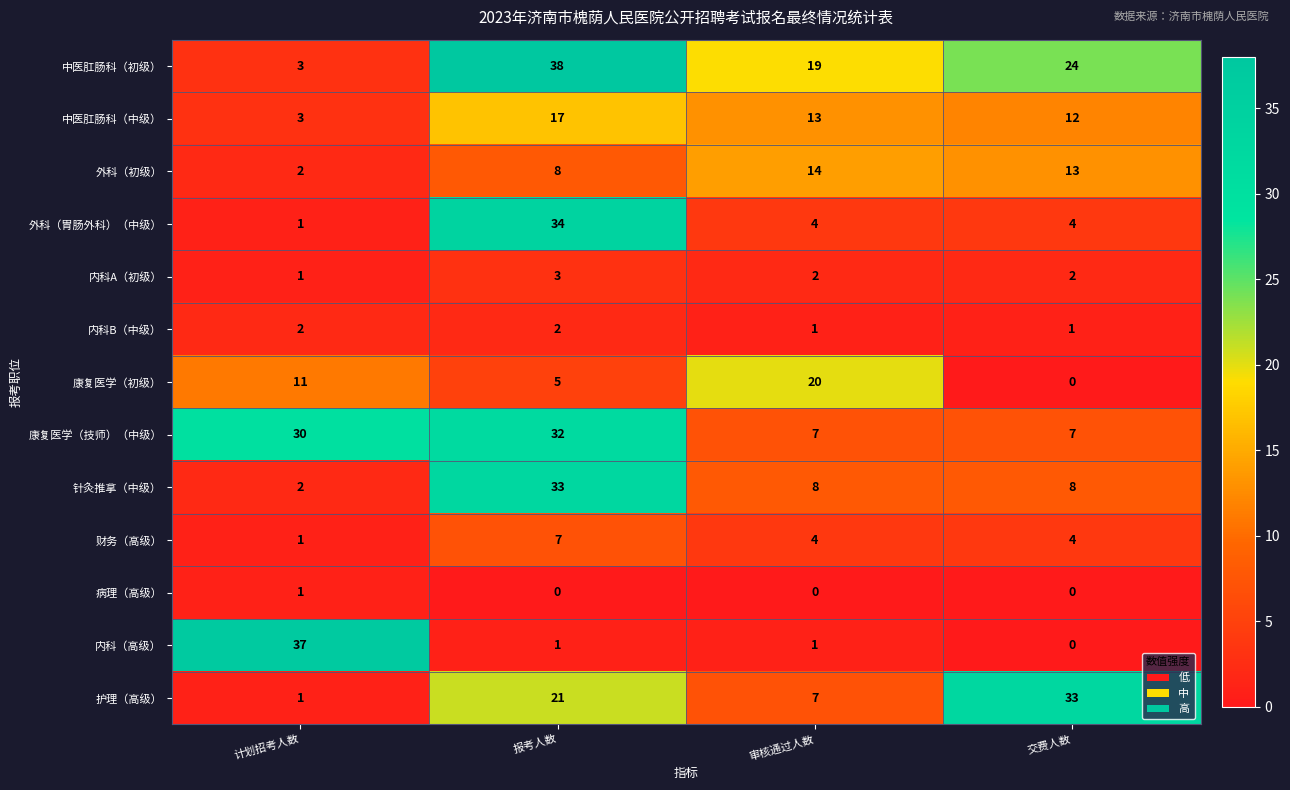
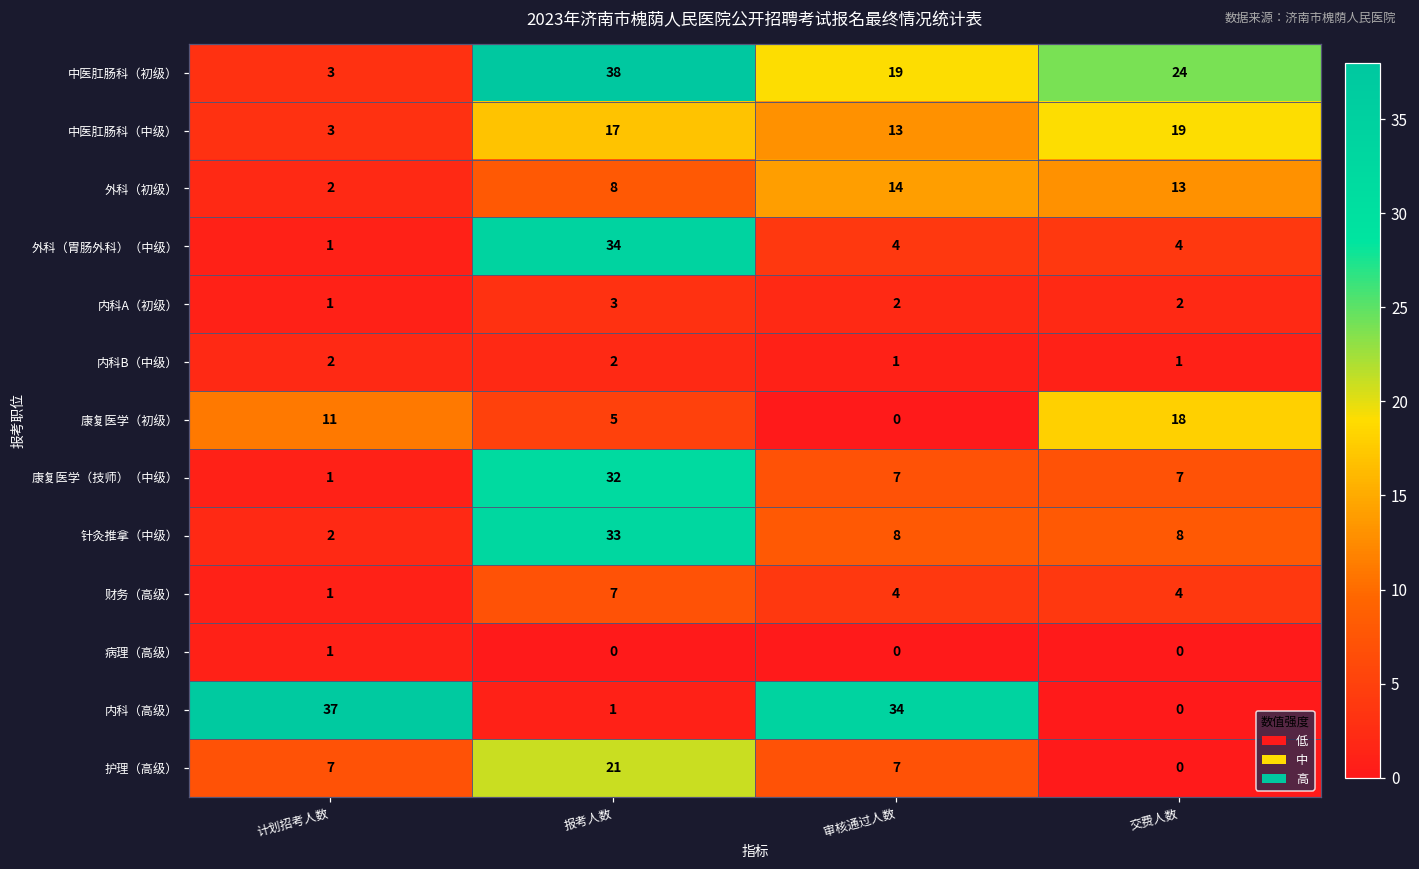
  {
    "中医肛肠科（初级）": {
      "计划招考人数": 3,
      "报考人数": 38,
      "审核通过人数": 19,
      "交费人数": 24
    },
    "中医肛肠科（中级）": {
      "计划招考人数": 3,
      "报考人数": 17,
      "审核通过人数": 13,
-     "交费人数": 12
+     "交费人数": 19
    },
    "外科（初级）": {
      "计划招考人数": 2,
      "报考人数": 8,
      "审核通过人数": 14,
      "交费人数": 13
    },
    "外科（胃肠外科）（中级）": {
      "计划招考人数": 1,
      "报考人数": 34,
      "审核通过人数": 4,
      "交费人数": 4
    },
    "内科A（初级）": {
      "计划招考人数": 1,
      "报考人数": 3,
      "审核通过人数": 2,
      "交费人数": 2
    },
    "内科B（中级）": {
      "计划招考人数": 2,
      "报考人数": 2,
      "审核通过人数": 1,
      "交费人数": 1
    },
    "康复医学（初级）": {
      "计划招考人数": 11,
      "报考人数": 5,
-     "审核通过人数": 20,
-     "交费人数": 0
+     "审核通过人数": 0,
+     "交费人数": 18
    },
    "康复医学（技师）（中级）": {
-     "计划招考人数": 30,
+     "计划招考人数": 1,
      "报考人数": 32,
      "审核通过人数": 7,
      "交费人数": 7
    },
    "针灸推拿（中级）": {
      "计划招考人数": 2,
      "报考人数": 33,
      "审核通过人数": 8,
      "交费人数": 8
    },
    "财务（高级）": {
      "计划招考人数": 1,
      "报考人数": 7,
      "审核通过人数": 4,
      "交费人数": 4
    },
    "病理（高级）": {
      "计划招考人数": 1,
      "报考人数": 0,
      "审核通过人数": 0,
      "交费人数": 0
    },
    "内科（高级）": {
      "计划招考人数": 37,
      "报考人数": 1,
-     "审核通过人数": 1,
+     "审核通过人数": 34,
      "交费人数": 0
    },
    "护理（高级）": {
-     "计划招考人数": 1,
+     "计划招考人数": 7,
      "报考人数": 21,
      "审核通过人数": 7,
-     "交费人数": 33
+     "交费人数": 0
    }
  }
